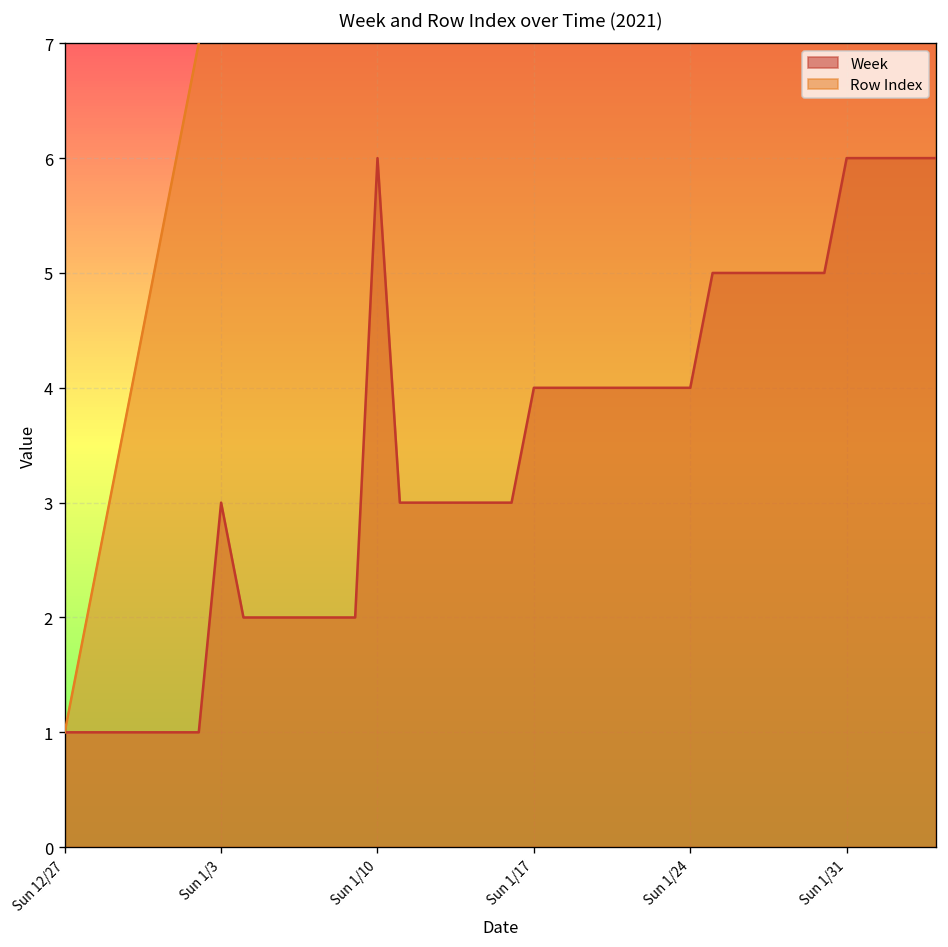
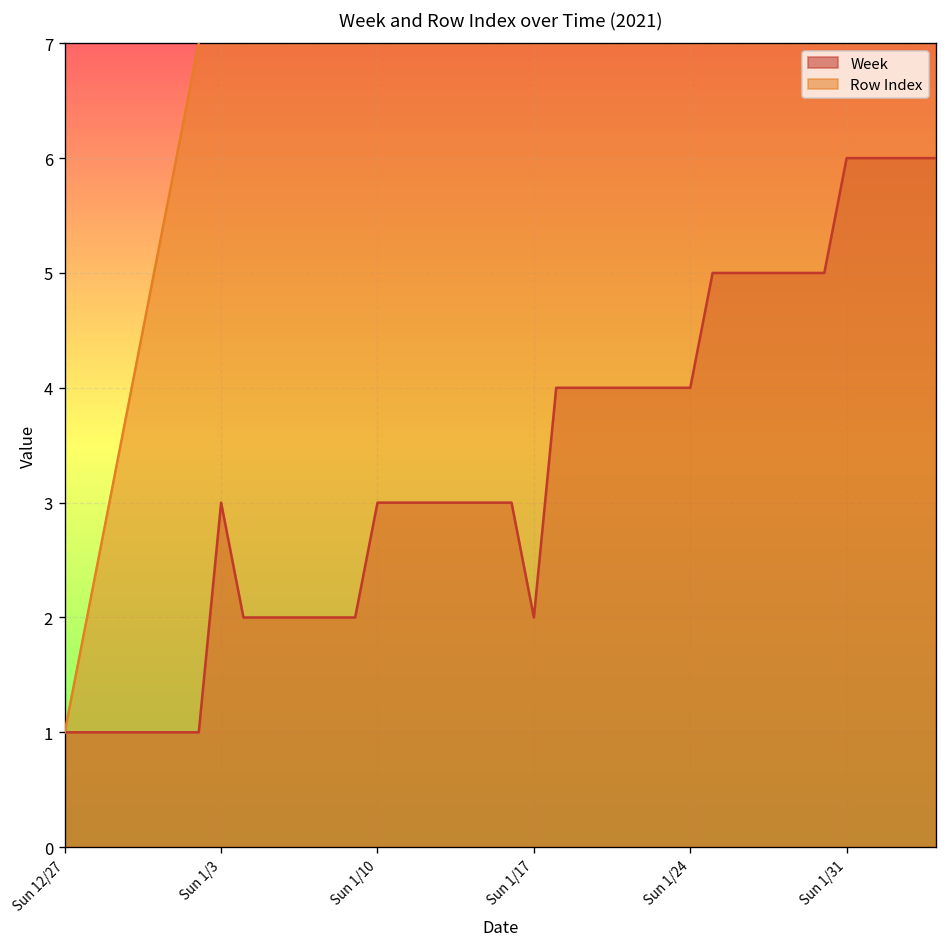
  {
    "Week": {
      "Sun 1/3": 3,
-     "Sun 1/10": 6,
-     "Sun 1/17": 4,
+     "Sun 1/10": 3,
+     "Sun 1/17": 2,
      "Sun 1/24": 4,
      "Sun 1/31": 6
    }
  }
